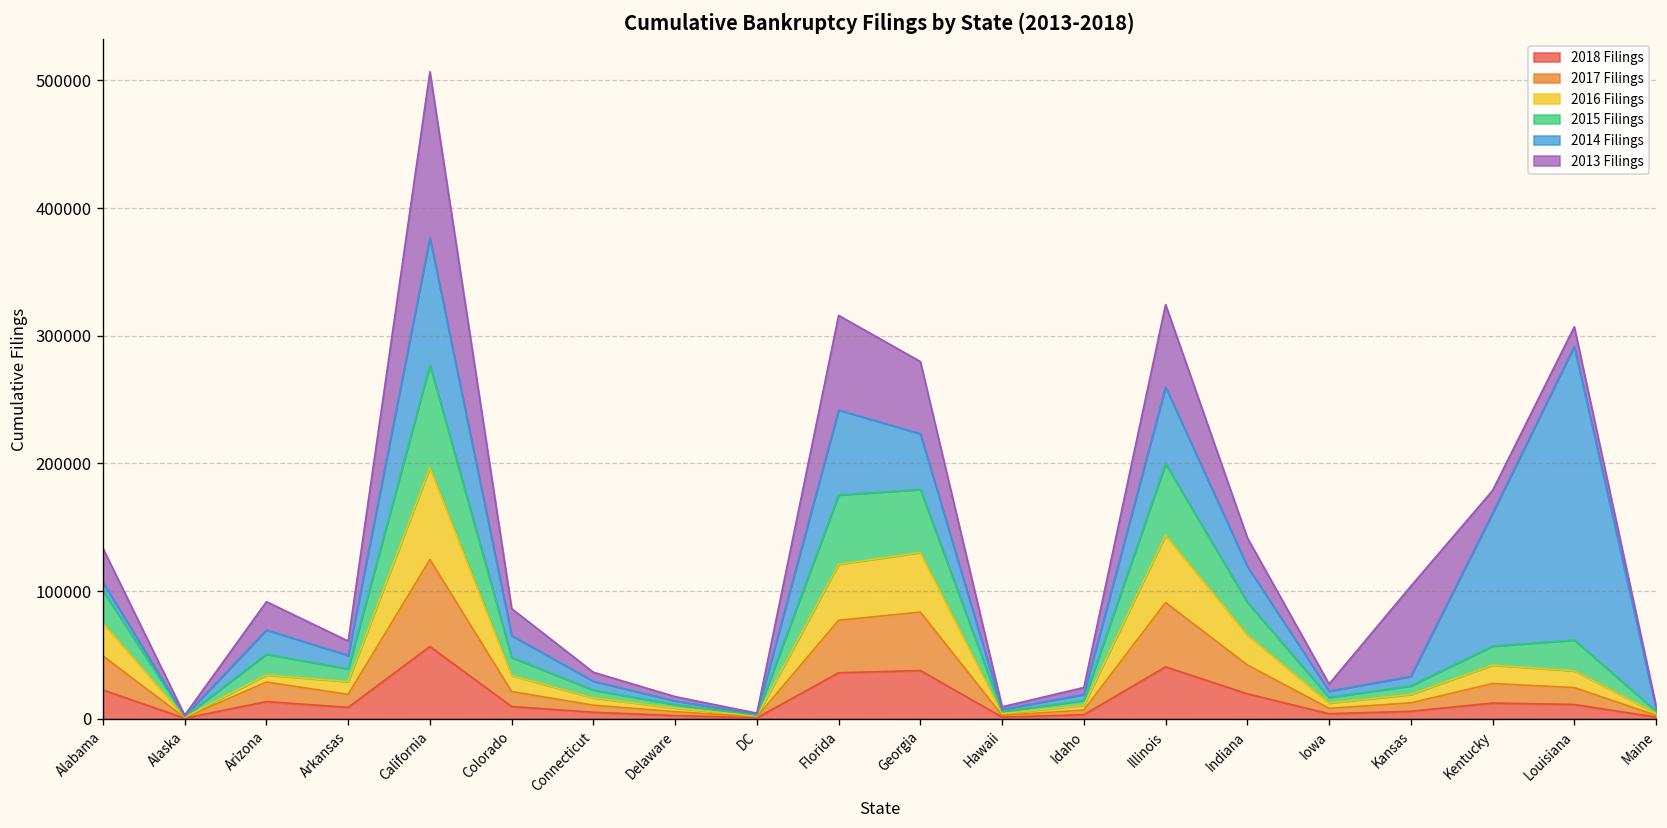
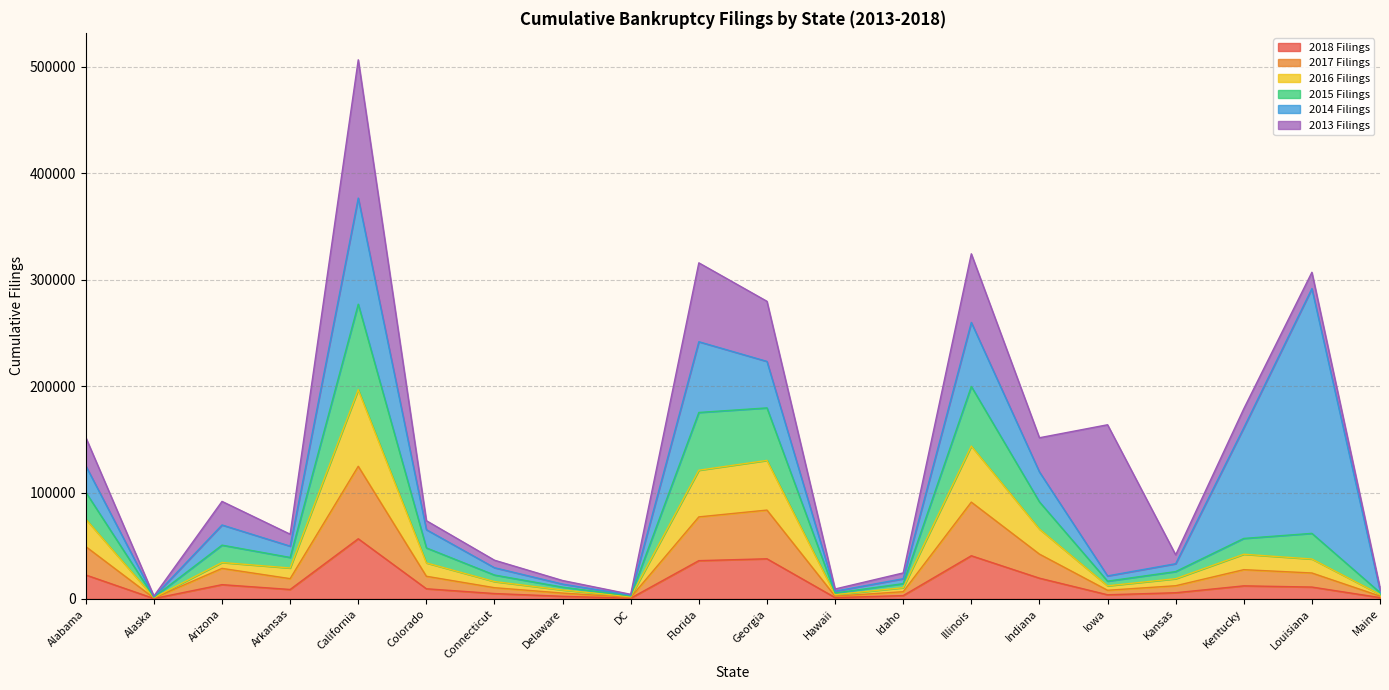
  {
    "2016 Filings": {
      "Alabama": 26000,
      "Arizona": 6000,
      "Arkansas": 10000,
      "California": 72000,
      "Colorado": 13000,
      "Connecticut": 6000,
      "Delaware": 3000,
      "Florida": 44000,
      "Georgia": 47000,
      "Idaho": 4000,
      "Illinois": 53000,
      "Indiana": 24000,
      "Iowa": 4000,
      "Kansas": 7000,
      "Kentucky": 14000,
      "Louisiana": 13000
    },
    "2015 Filings": {
      "Alabama": 25000,
      "Arizona": 16000,
      "Arkansas": 10000,
      "California": 80000,
      "Colorado": 14000,
      "Connecticut": 6000,
      "Delaware": 3000,
      "Florida": 54000,
      "Georgia": 49000,
      "Idaho": 4000,
      "Illinois": 56000,
      "Indiana": 26000,
      "Iowa": 4000,
      "Kansas": 7000,
      "Kentucky": 15000,
      "Louisiana": 24000
    },
    "2014 Filings": {
-     "Alabama": 7000,
+     "Alabama": 25000,
      "Arizona": 19000,
      "Arkansas": 11000,
      "California": 100000,
      "Colorado": 17000,
      "Connecticut": 7000,
      "Delaware": 3000,
      "Florida": 66000,
      "Georgia": 44000,
      "Idaho": 5000,
      "Illinois": 60000,
      "Indiana": 28000,
      "Iowa": 5000,
      "Kansas": 7000,
      "Kentucky": 104000,
      "Louisiana": 230000
    },
    "2013 Filings": {
      "Alabama": 27000,
      "Arizona": 22000,
      "Arkansas": 11000,
      "California": 130000,
-     "Colorado": 21000,
+     "Colorado": 8000,
      "Connecticut": 7000,
      "Delaware": 3000,
      "Florida": 74000,
      "Georgia": 56000,
      "Idaho": 5000,
      "Illinois": 64000,
-     "Indiana": 22000,
-     "Iowa": 6000,
-     "Kansas": 71000,
+     "Indiana": 32000,
+     "Iowa": 142000,
+     "Kansas": 8000,
      "Kentucky": 18000,
      "Louisiana": 15000
    }
  }
